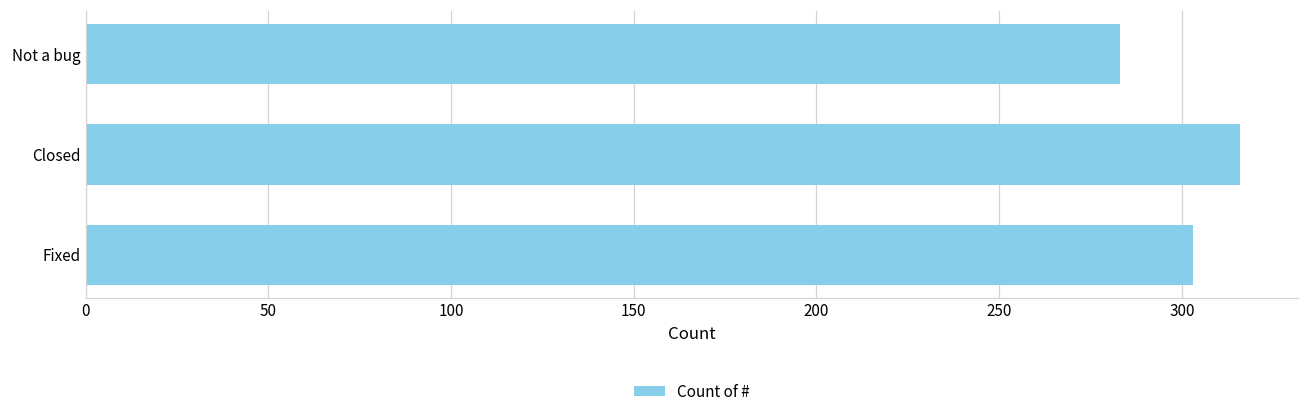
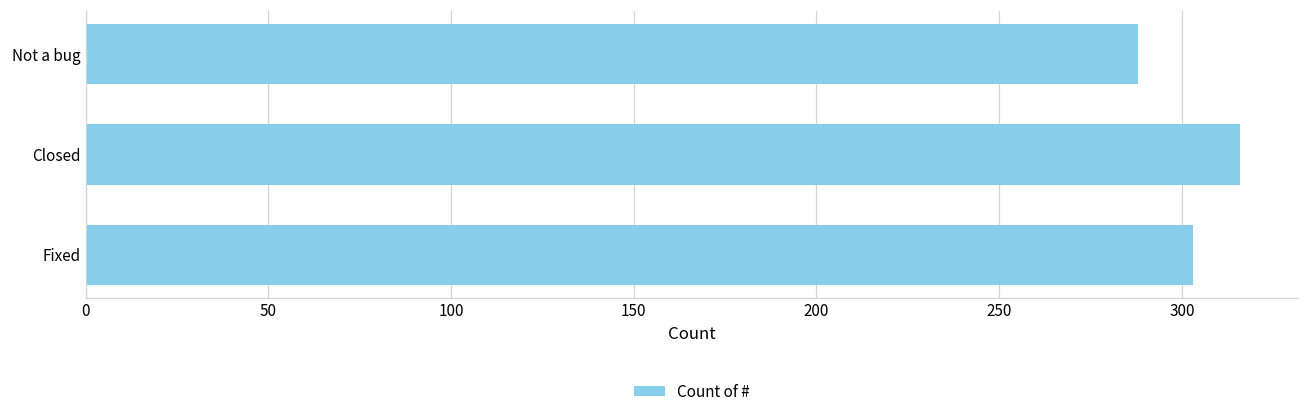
  {
-   "Not a bug": 283,
+   "Not a bug": 288,
    "Closed": 316,
    "Fixed": 303
  }
